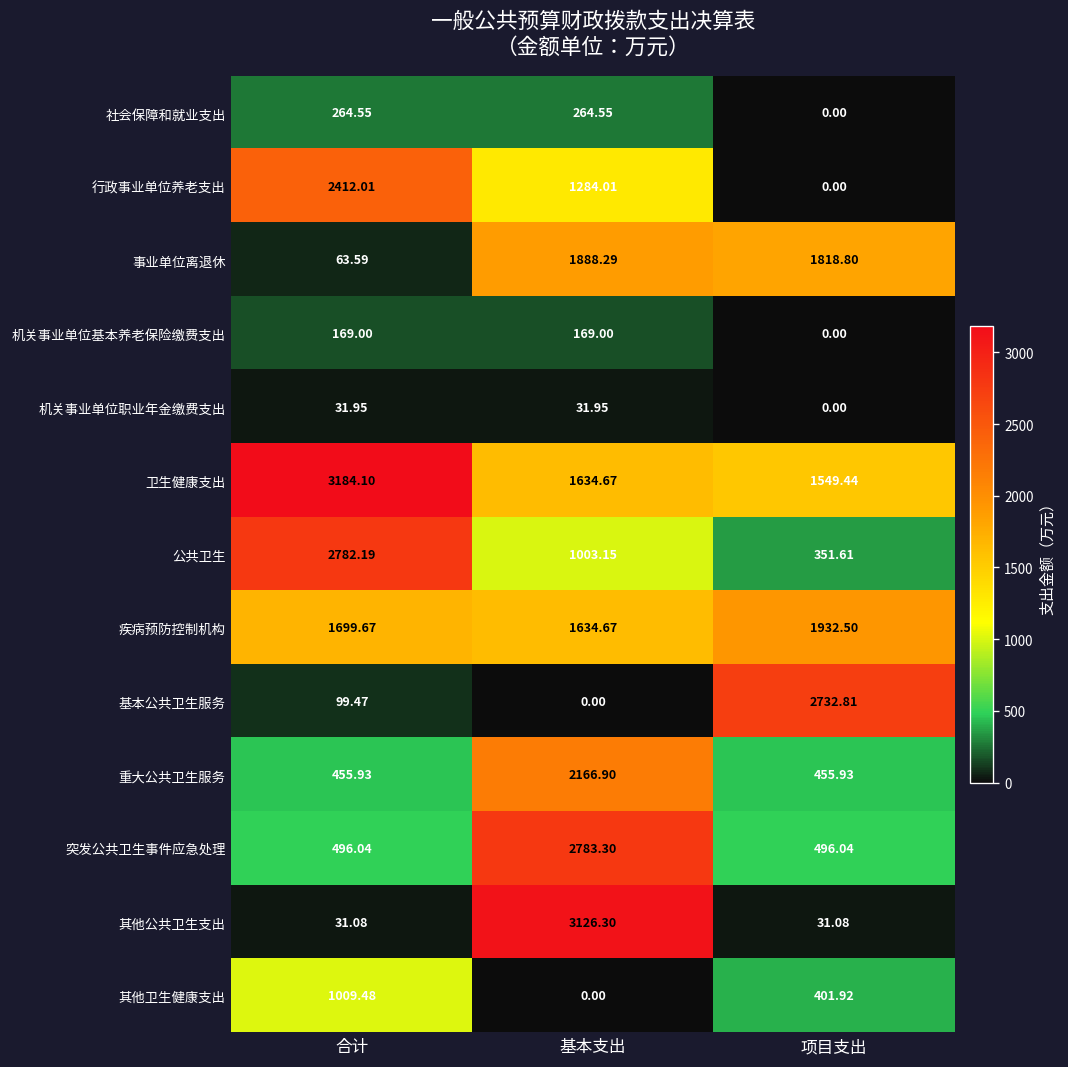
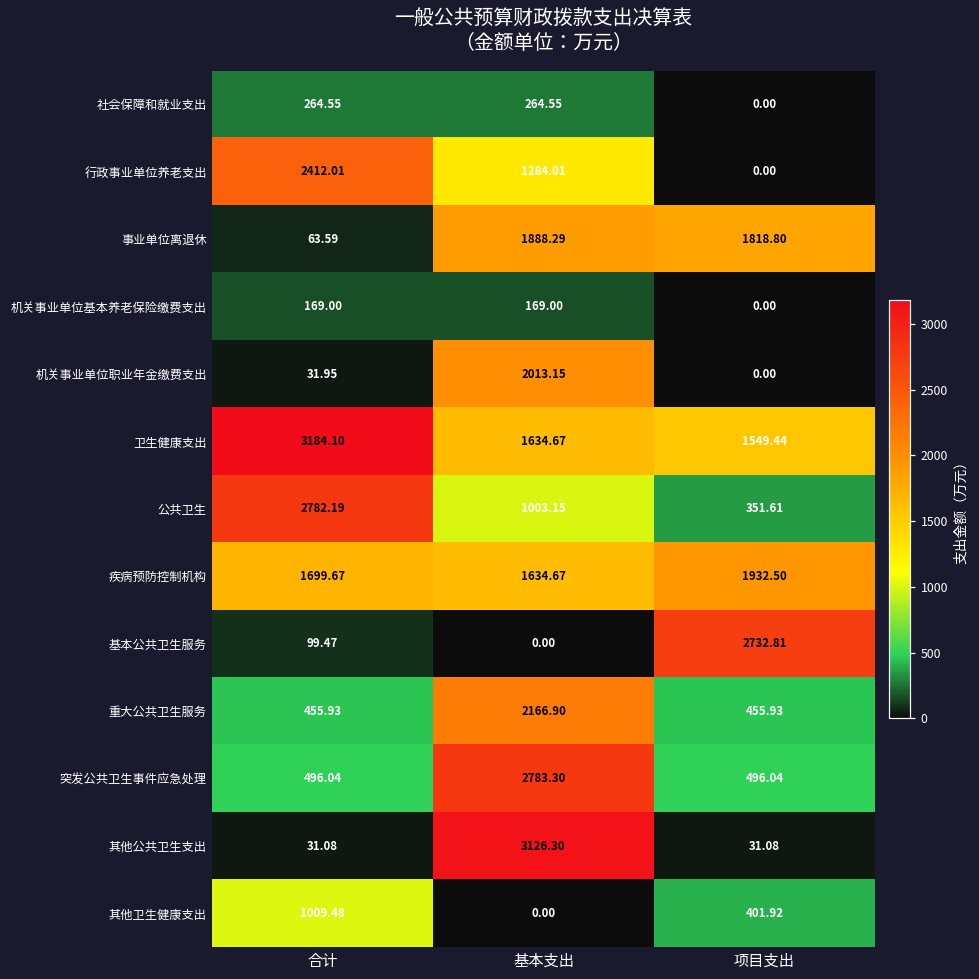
  {
    "社会保障和就业支出": {
      "合计": 264.55,
      "基本支出": 264.55,
      "项目支出": 0.00
    },
    "行政事业单位养老支出": {
      "合计": 2412.01,
      "基本支出": 1284.01,
      "项目支出": 0.00
    },
    "事业单位离退休": {
      "合计": 63.59,
      "基本支出": 1888.29,
      "项目支出": 1818.80
    },
    "机关事业单位基本养老保险缴费支出": {
      "合计": 169.00,
      "基本支出": 169.00,
      "项目支出": 0.00
    },
    "机关事业单位职业年金缴费支出": {
      "合计": 31.95,
-     "基本支出": 31.95,
+     "基本支出": 2013.15,
      "项目支出": 0.00
    },
    "卫生健康支出": {
      "合计": 3184.10,
      "基本支出": 1634.67,
      "项目支出": 1549.44
    },
    "公共卫生": {
      "合计": 2782.19,
      "基本支出": 1003.15,
      "项目支出": 351.61
    },
    "疾病预防控制机构": {
      "合计": 1699.67,
      "基本支出": 1634.67,
      "项目支出": 1932.50
    },
    "基本公共卫生服务": {
      "合计": 99.47,
      "基本支出": 0.00,
      "项目支出": 2732.81
    },
    "重大公共卫生服务": {
      "合计": 455.93,
      "基本支出": 2166.90,
      "项目支出": 455.93
    },
    "突发公共卫生事件应急处理": {
      "合计": 496.04,
      "基本支出": 2783.30,
      "项目支出": 496.04
    },
    "其他公共卫生支出": {
      "合计": 31.08,
      "基本支出": 3126.30,
      "项目支出": 31.08
    },
    "其他卫生健康支出": {
      "合计": 1009.48,
      "基本支出": 0.00,
      "项目支出": 401.92
    }
  }
